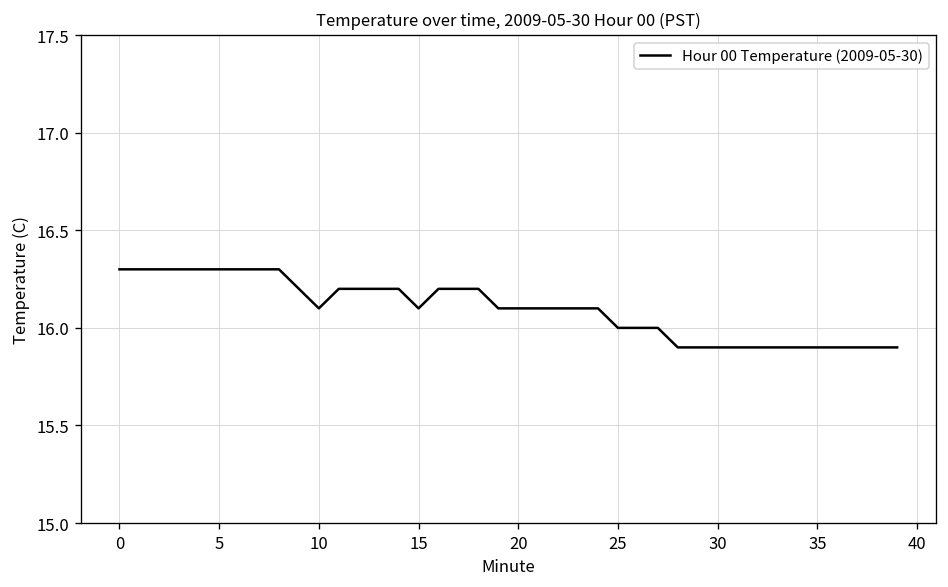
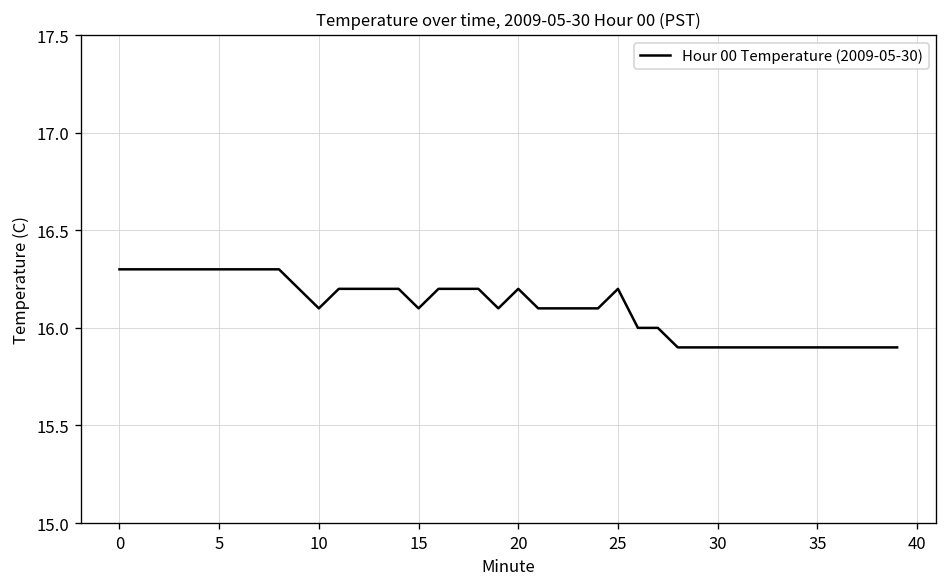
  {
    "0": 16.3,
    "5": 16.3,
    "10": 16.1,
    "15": 16.1,
-   "20": 16.1,
-   "25": 16.0,
+   "20": 16.2,
+   "25": 16.2,
    "30": 15.9,
    "35": 15.9
  }
